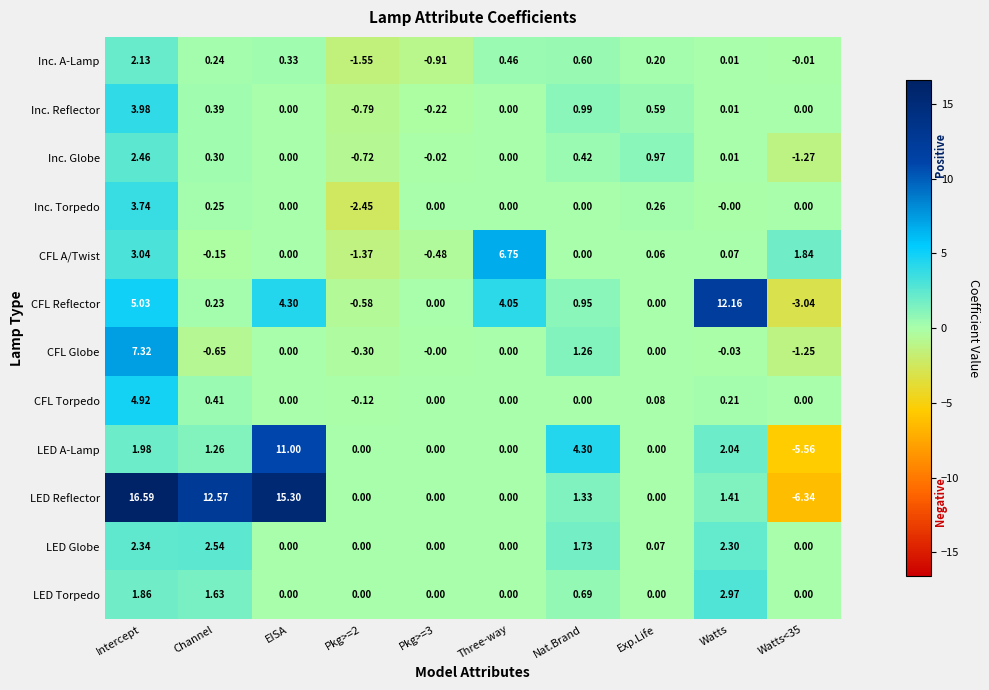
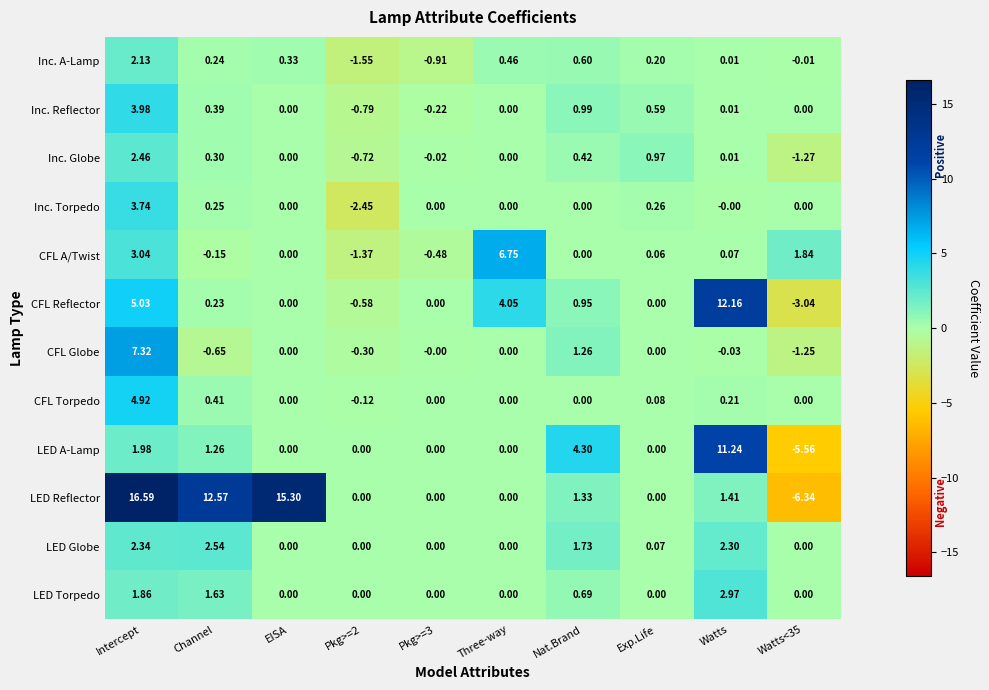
  {
    "Inc. A-Lamp": {
      "Intercept": 2.13,
      "Channel": 0.24,
      "EISA": 0.33,
      "Pkg>=2": -1.55,
      "Pkg>=3": -0.91,
      "Three-way": 0.46,
      "Nat.Brand": 0.60,
      "Exp.Life": 0.20,
      "Watts": 0.01,
      "Watts<35": -0.01
    },
    "Inc. Reflector": {
      "Intercept": 3.98,
      "Channel": 0.39,
      "EISA": 0.00,
      "Pkg>=2": -0.79,
      "Pkg>=3": -0.22,
      "Three-way": 0.00,
      "Nat.Brand": 0.99,
      "Exp.Life": 0.59,
      "Watts": 0.01,
      "Watts<35": 0.00
    },
    "Inc. Globe": {
      "Intercept": 2.46,
      "Channel": 0.30,
      "EISA": 0.00,
      "Pkg>=2": -0.72,
      "Pkg>=3": -0.02,
      "Three-way": 0.00,
      "Nat.Brand": 0.42,
      "Exp.Life": 0.97,
      "Watts": 0.01,
      "Watts<35": -1.27
    },
    "Inc. Torpedo": {
      "Intercept": 3.74,
      "Channel": 0.25,
      "EISA": 0.00,
      "Pkg>=2": -2.45,
      "Pkg>=3": 0.00,
      "Three-way": 0.00,
      "Nat.Brand": 0.00,
      "Exp.Life": 0.26,
      "Watts": -0.00,
      "Watts<35": 0.00
    },
    "CFL A/Twist": {
      "Intercept": 3.04,
      "Channel": -0.15,
      "EISA": 0.00,
      "Pkg>=2": -1.37,
      "Pkg>=3": -0.48,
      "Three-way": 6.75,
      "Nat.Brand": 0.00,
      "Exp.Life": 0.06,
      "Watts": 0.07,
      "Watts<35": 1.84
    },
    "CFL Reflector": {
      "Intercept": 5.03,
      "Channel": 0.23,
-     "EISA": 4.30,
+     "EISA": 0.00,
      "Pkg>=2": -0.58,
      "Pkg>=3": 0.00,
      "Three-way": 4.05,
      "Nat.Brand": 0.95,
      "Exp.Life": 0.00,
      "Watts": 12.16,
      "Watts<35": -3.04
    },
    "CFL Globe": {
      "Intercept": 7.32,
      "Channel": -0.65,
      "EISA": 0.00,
      "Pkg>=2": -0.30,
      "Pkg>=3": -0.00,
      "Three-way": 0.00,
      "Nat.Brand": 1.26,
      "Exp.Life": 0.00,
      "Watts": -0.03,
      "Watts<35": -1.25
    },
    "CFL Torpedo": {
      "Intercept": 4.92,
      "Channel": 0.41,
      "EISA": 0.00,
      "Pkg>=2": -0.12,
      "Pkg>=3": 0.00,
      "Three-way": 0.00,
      "Nat.Brand": 0.00,
      "Exp.Life": 0.08,
      "Watts": 0.21,
      "Watts<35": 0.00
    },
    "LED A-Lamp": {
      "Intercept": 1.98,
      "Channel": 1.26,
-     "EISA": 11.00,
+     "EISA": 0.00,
      "Pkg>=2": 0.00,
      "Pkg>=3": 0.00,
      "Three-way": 0.00,
      "Nat.Brand": 4.30,
      "Exp.Life": 0.00,
-     "Watts": 2.04,
+     "Watts": 11.24,
      "Watts<35": -5.56
    },
    "LED Reflector": {
      "Intercept": 16.59,
      "Channel": 12.57,
      "EISA": 15.30,
      "Pkg>=2": 0.00,
      "Pkg>=3": 0.00,
      "Three-way": 0.00,
      "Nat.Brand": 1.33,
      "Exp.Life": 0.00,
      "Watts": 1.41,
      "Watts<35": -6.34
    },
    "LED Globe": {
      "Intercept": 2.34,
      "Channel": 2.54,
      "EISA": 0.00,
      "Pkg>=2": 0.00,
      "Pkg>=3": 0.00,
      "Three-way": 0.00,
      "Nat.Brand": 1.73,
      "Exp.Life": 0.07,
      "Watts": 2.30,
      "Watts<35": 0.00
    },
    "LED Torpedo": {
      "Intercept": 1.86,
      "Channel": 1.63,
      "EISA": 0.00,
      "Pkg>=2": 0.00,
      "Pkg>=3": 0.00,
      "Three-way": 0.00,
      "Nat.Brand": 0.69,
      "Exp.Life": 0.00,
      "Watts": 2.97,
      "Watts<35": 0.00
    }
  }
